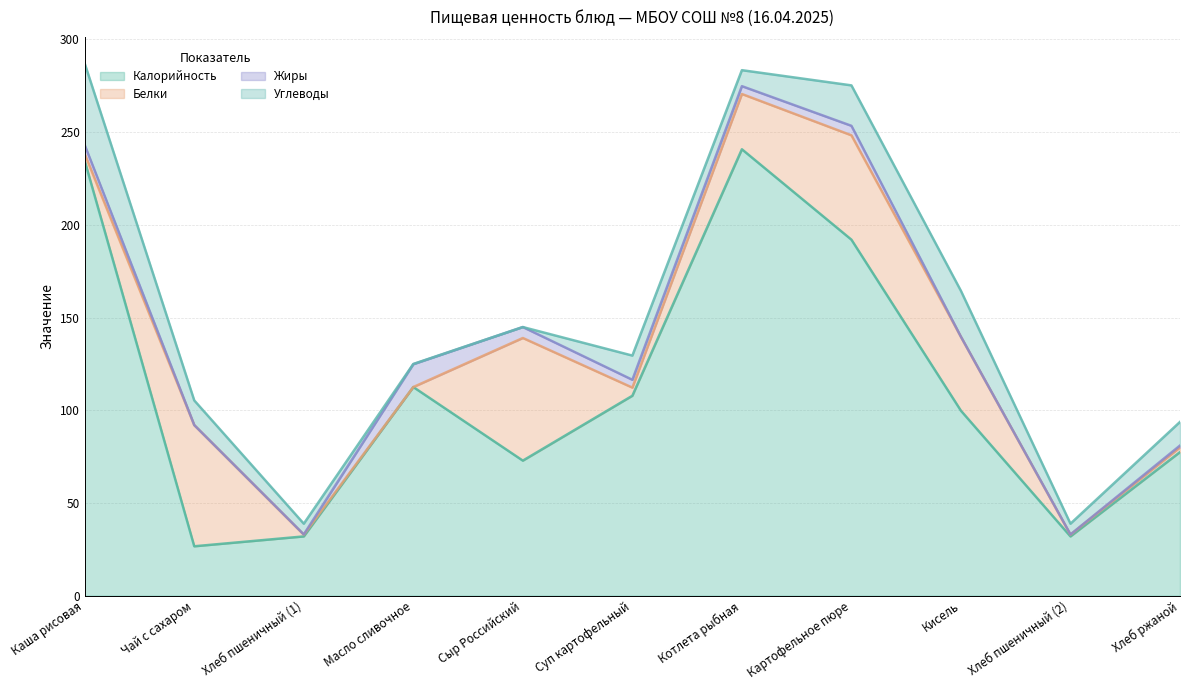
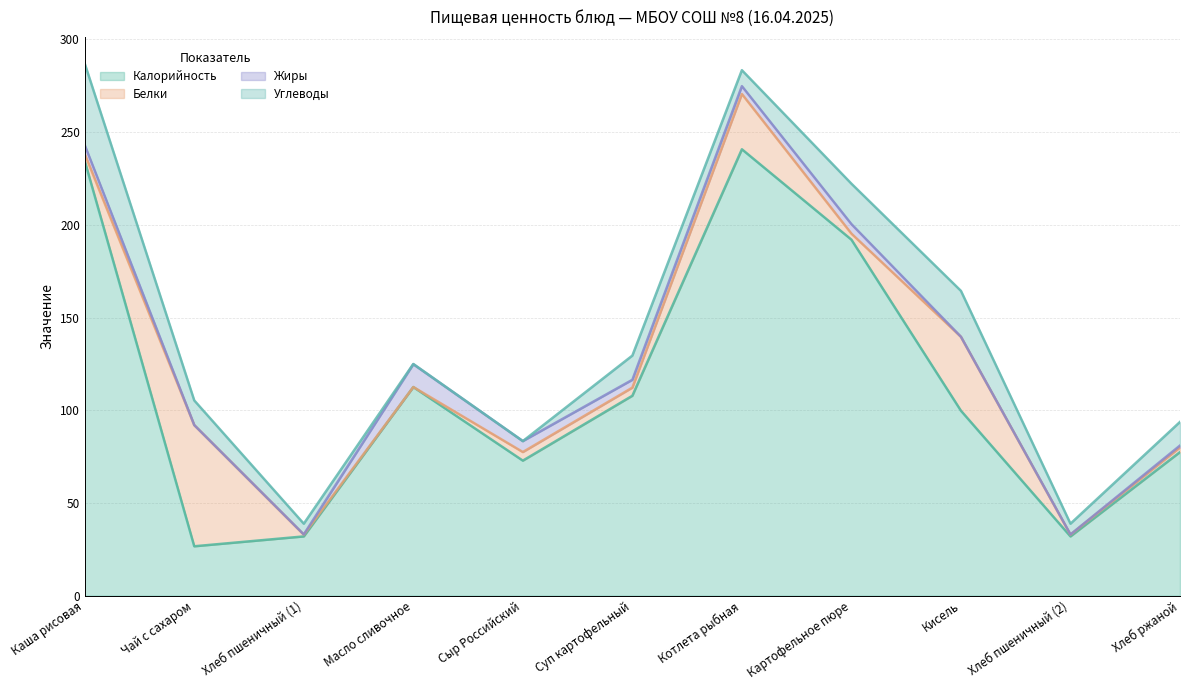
  {
    "Белки": {
      "Каша рисовая": 4,
-     "Сыр Российский": 66,
+     "Сыр Российский": 5,
      "Суп картофельный": 4,
      "Котлета рыбная": 30,
-     "Картофельное пюре": 56
+     "Картофельное пюре": 3
    }
  }
